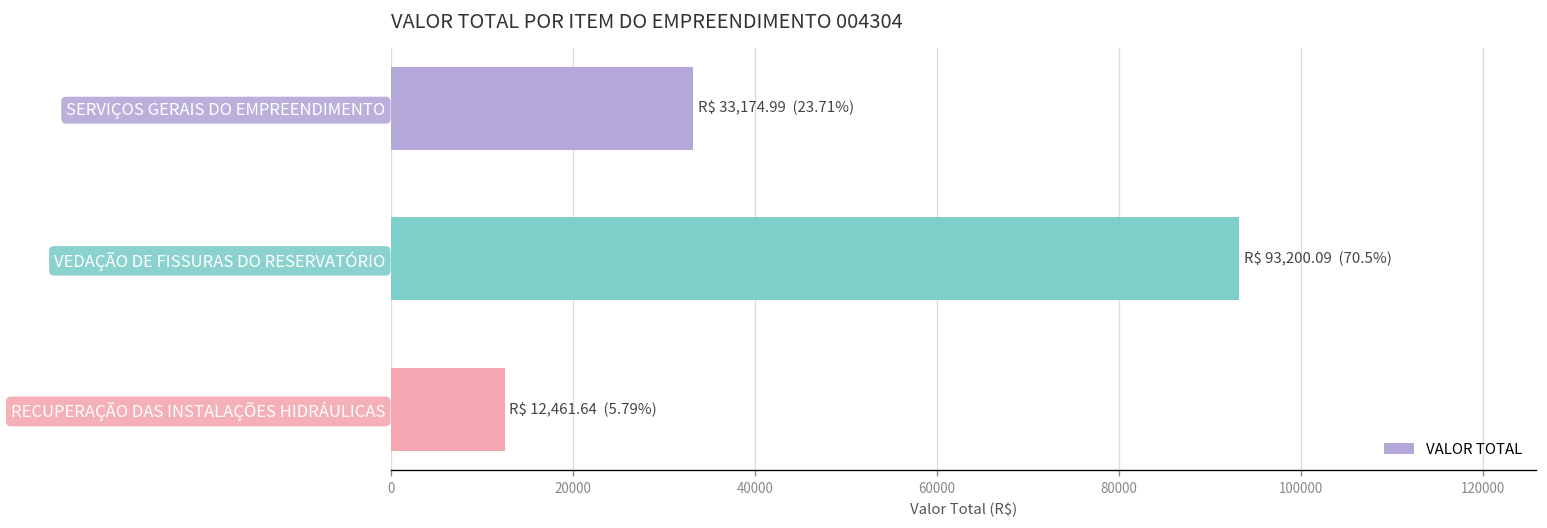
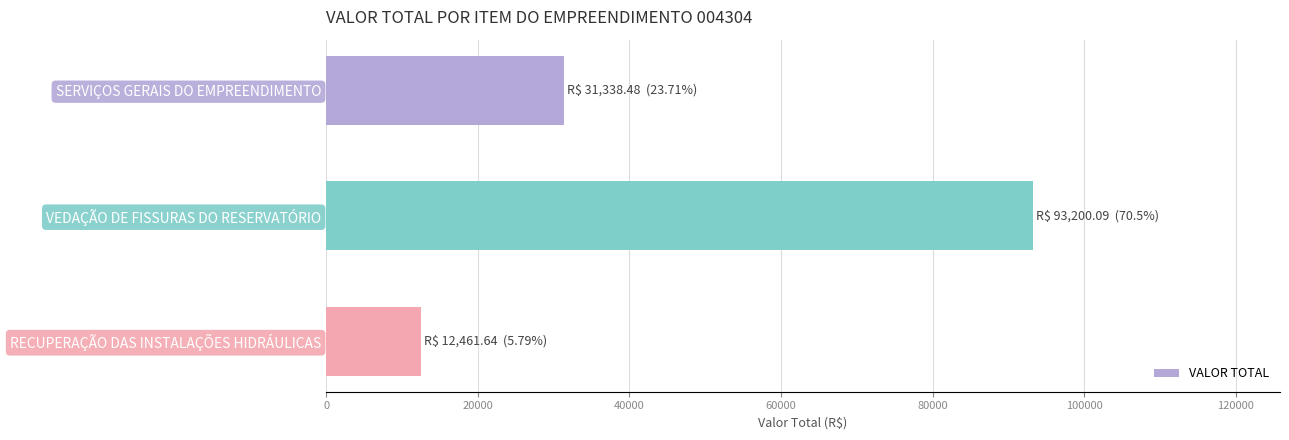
  {
-   "SERVIÇOS GERAIS DO EMPREENDIMENTO": "33,174.99",
+   "SERVIÇOS GERAIS DO EMPREENDIMENTO": "31,338.48",
    "VEDAÇÃO DE FISSURAS DO RESERVATÓRIO": "93,200.09",
    "RECUPERAÇÃO DAS INSTALAÇÕES HIDRÁULICAS": "12,461.64"
  }
